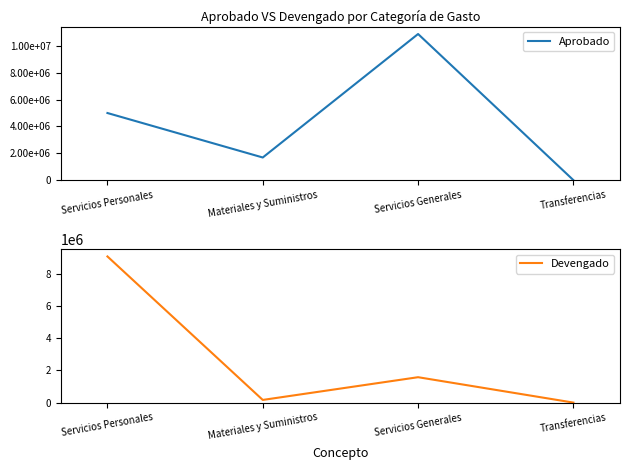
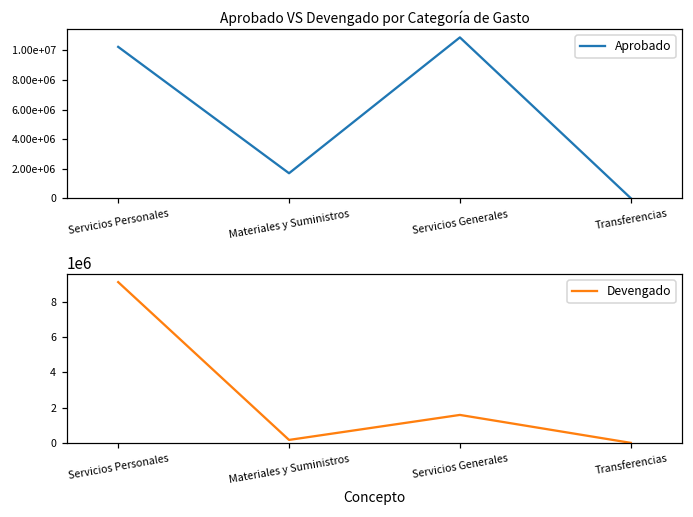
  {
    "Aprobado VS Devengado por Categoría de Gasto": {
-     "Servicios Personales": 5000000,
+     "Servicios Personales": 10200000,
      "Materiales y Suministros": 1700000,
      "Servicios Generales": 10900000,
      "Transferencias": 0
    }
  }
